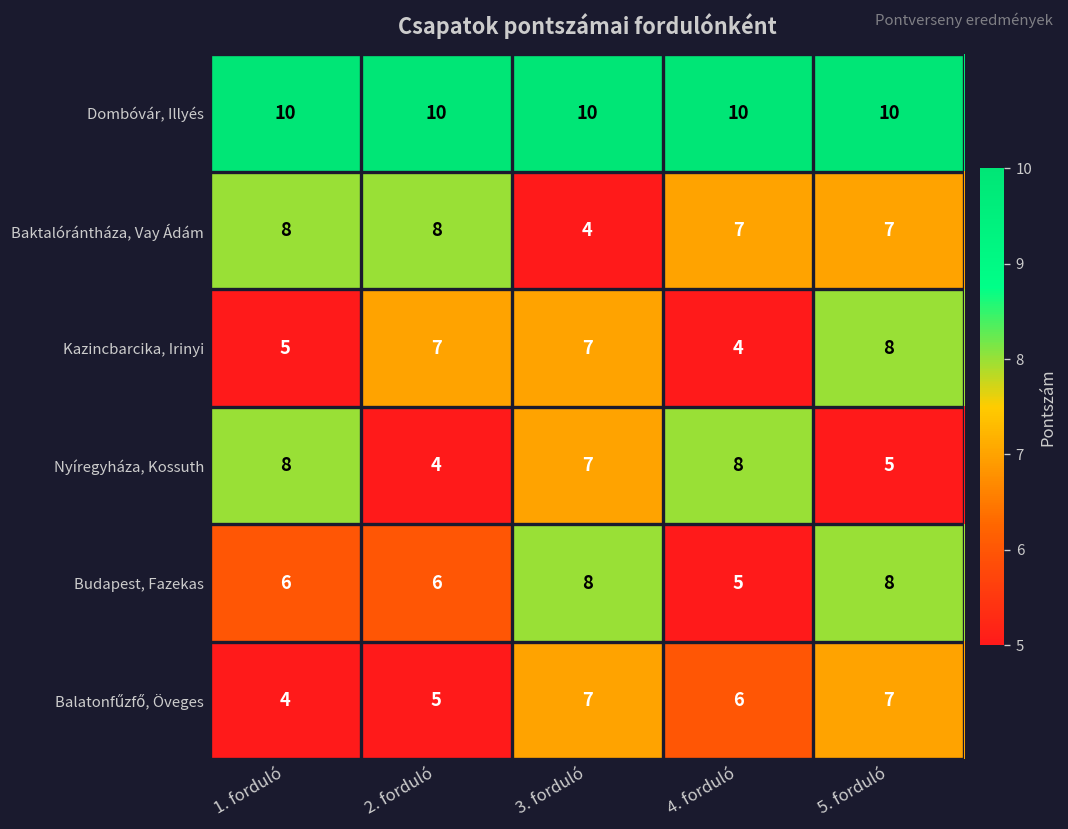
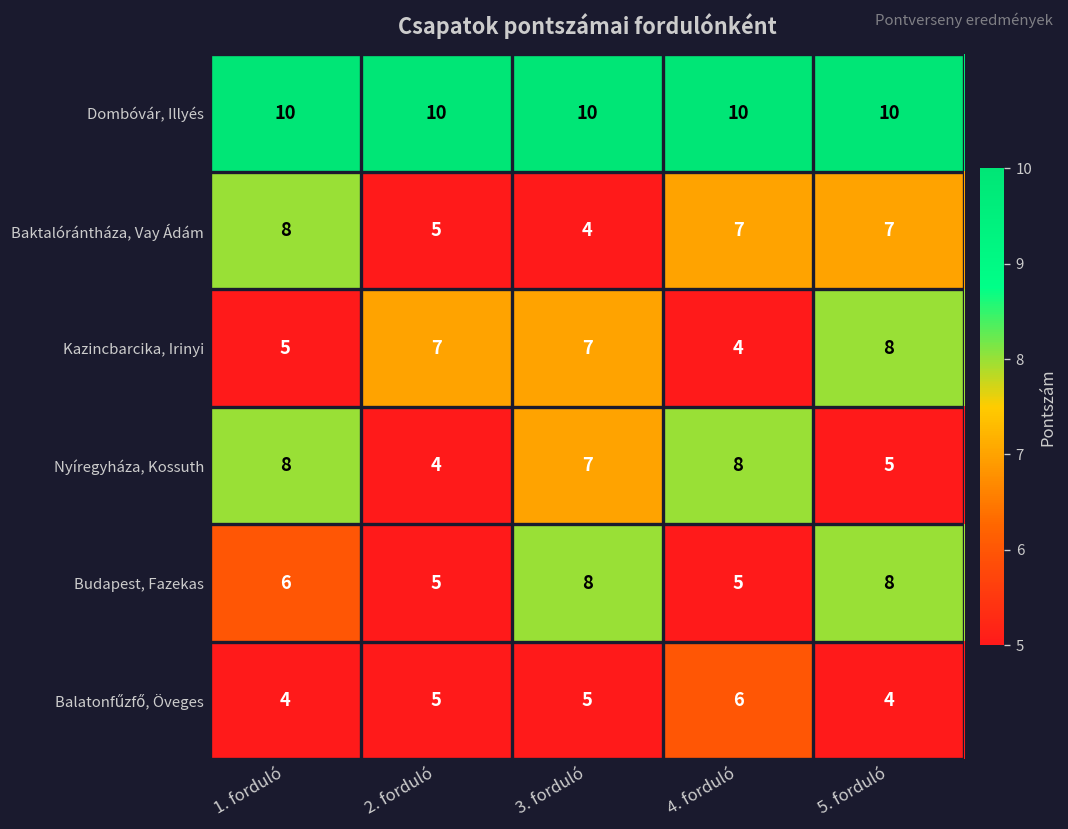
  {
    "Dombóvár, Illyés": {
      "1. forduló": 10,
      "2. forduló": 10,
      "3. forduló": 10,
      "4. forduló": 10,
      "5. forduló": 10
    },
    "Baktalórántháza, Vay Ádám": {
      "1. forduló": 8,
-     "2. forduló": 8,
+     "2. forduló": 5,
      "3. forduló": 4,
      "4. forduló": 7,
      "5. forduló": 7
    },
    "Kazincbarcika, Irinyi": {
      "1. forduló": 5,
      "2. forduló": 7,
      "3. forduló": 7,
      "4. forduló": 4,
      "5. forduló": 8
    },
    "Nyíregyháza, Kossuth": {
      "1. forduló": 8,
      "2. forduló": 4,
      "3. forduló": 7,
      "4. forduló": 8,
      "5. forduló": 5
    },
    "Budapest, Fazekas": {
      "1. forduló": 6,
-     "2. forduló": 6,
+     "2. forduló": 5,
      "3. forduló": 8,
      "4. forduló": 5,
      "5. forduló": 8
    },
    "Balatonfűzfő, Öveges": {
      "1. forduló": 4,
      "2. forduló": 5,
-     "3. forduló": 7,
+     "3. forduló": 5,
      "4. forduló": 6,
-     "5. forduló": 7
+     "5. forduló": 4
    }
  }
